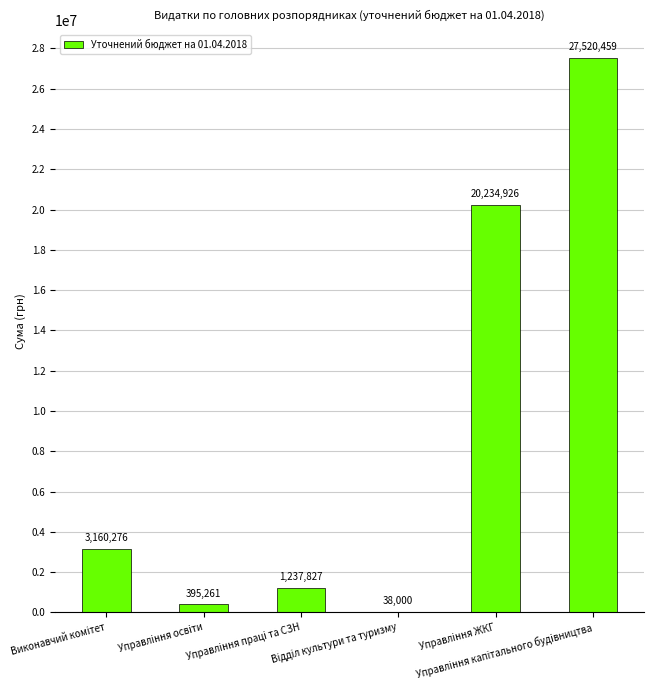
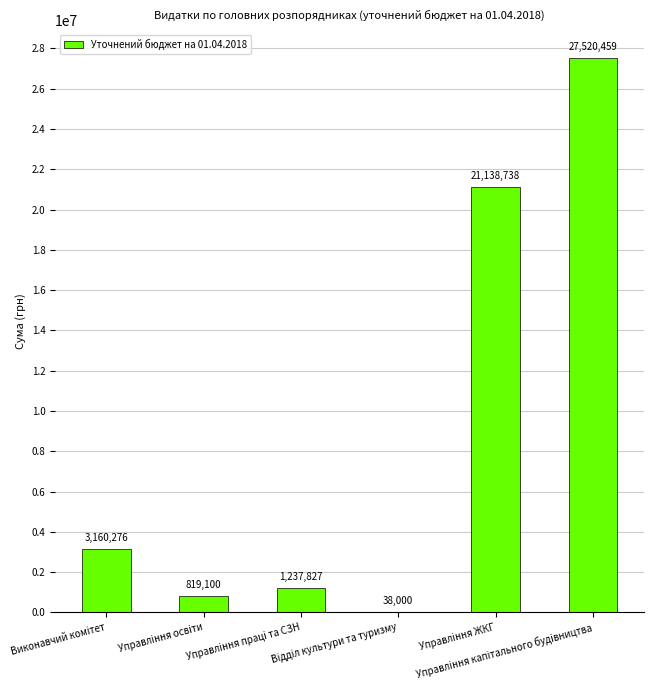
  {
    "Виконавчий комітет": "3,160,276",
-   "Управління освіти": "395,261",
+   "Управління освіти": "819,100",
    "Управління праці та СЗН": "1,237,827",
    "Відділ культури та туризму": "38,000",
-   "Управління ЖКГ": "20,234,926",
+   "Управління ЖКГ": "21,138,738",
    "Управління капітального будівництва": "27,520,459"
  }
